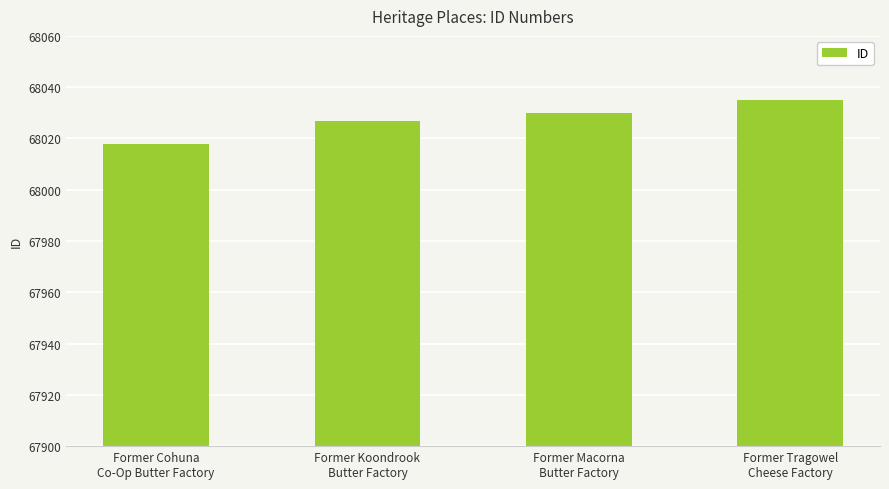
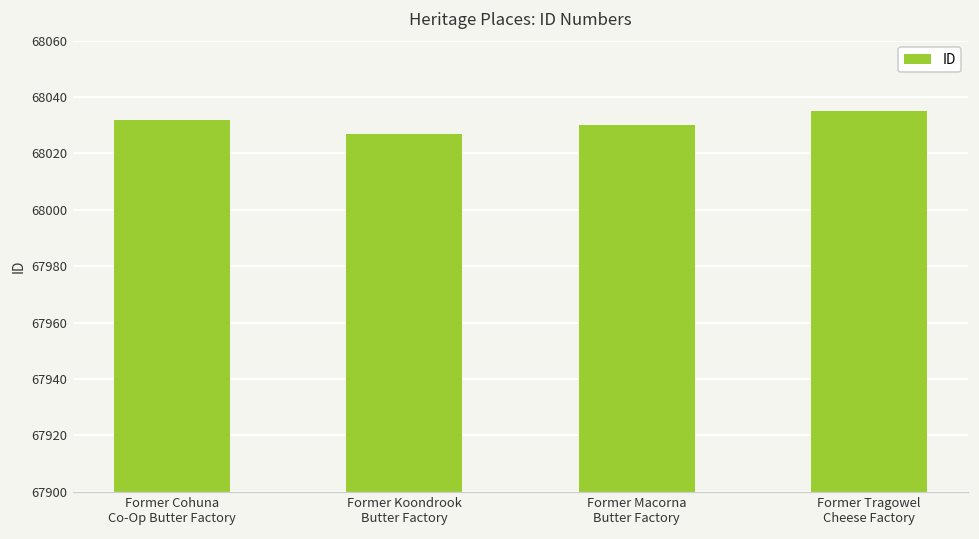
  {
-   "Former Cohuna Co-Op Butter Factory": 68018,
+   "Former Cohuna Co-Op Butter Factory": 68032,
    "Former Koondrook Butter Factory": 68027,
    "Former Macorna Butter Factory": 68030,
    "Former Tragowel Cheese Factory": 68035
  }
